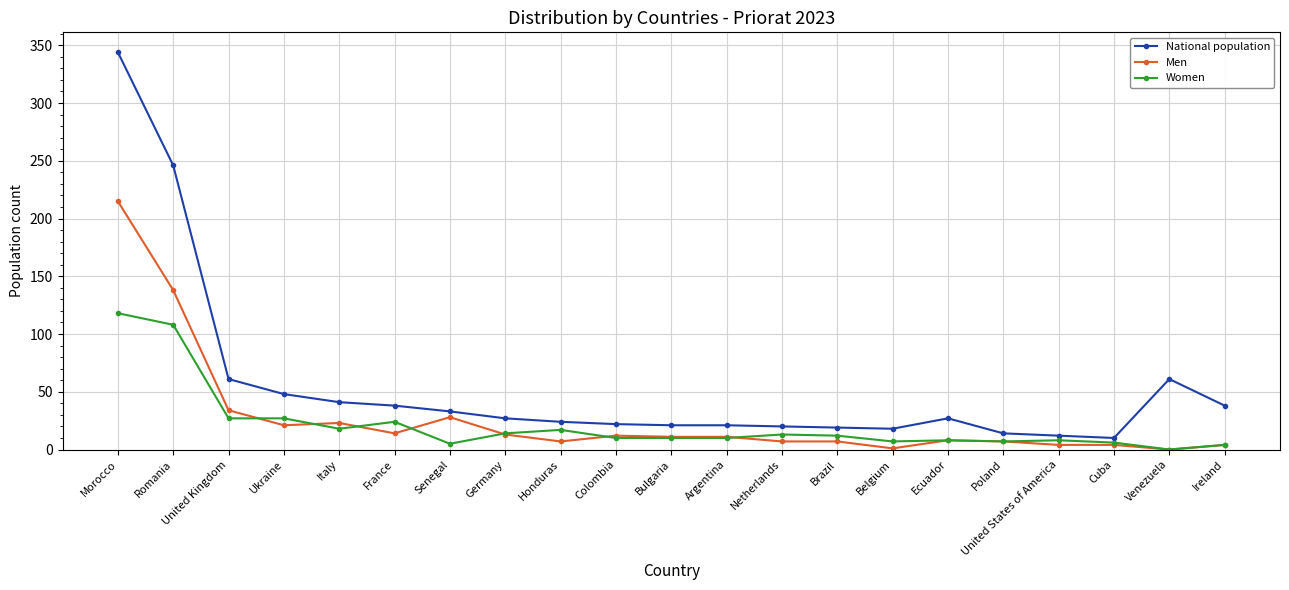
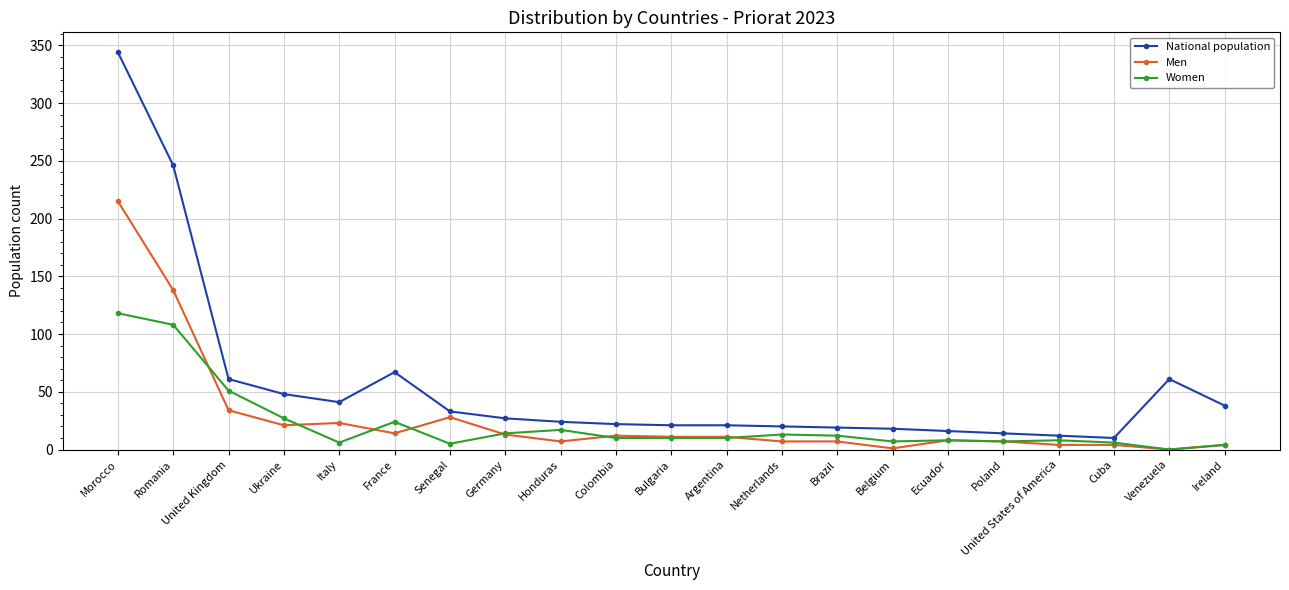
  {
    "National population": {
      "Morocco": 344,
      "Romania": 246,
      "United Kingdom": 61,
      "Ukraine": 48,
      "Italy": 41,
-     "France": 38,
+     "France": 67,
      "Senegal": 33,
      "Germany": 27,
      "Honduras": 24,
      "Colombia": 22,
      "Bulgaria": 21,
      "Argentina": 21,
      "Netherlands": 20,
      "Brazil": 19,
      "Belgium": 18,
-     "Ecuador": 27,
+     "Ecuador": 16,
      "Poland": 14,
      "United States of America": 12,
      "Cuba": 10,
      "Venezuela": 61,
      "Ireland": 38
    },
    "Men": {
      "Morocco": 215,
      "Romania": 138,
      "United Kingdom": 34,
      "Ukraine": 21,
      "Italy": 23,
      "France": 14,
      "Senegal": 28,
      "Honduras": 7,
      "Netherlands": 7,
      "Brazil": 7,
      "Belgium": 1,
      "United States of America": 4
    },
    "Women": {
      "Morocco": 118,
      "Romania": 108,
-     "United Kingdom": 27,
+     "United Kingdom": 51,
      "Ukraine": 27,
-     "Italy": 18,
+     "Italy": 6,
      "France": 24,
      "Senegal": 5,
      "Honduras": 17,
      "Netherlands": 13,
      "Brazil": 12,
      "Belgium": 7,
      "United States of America": 8
    }
  }
